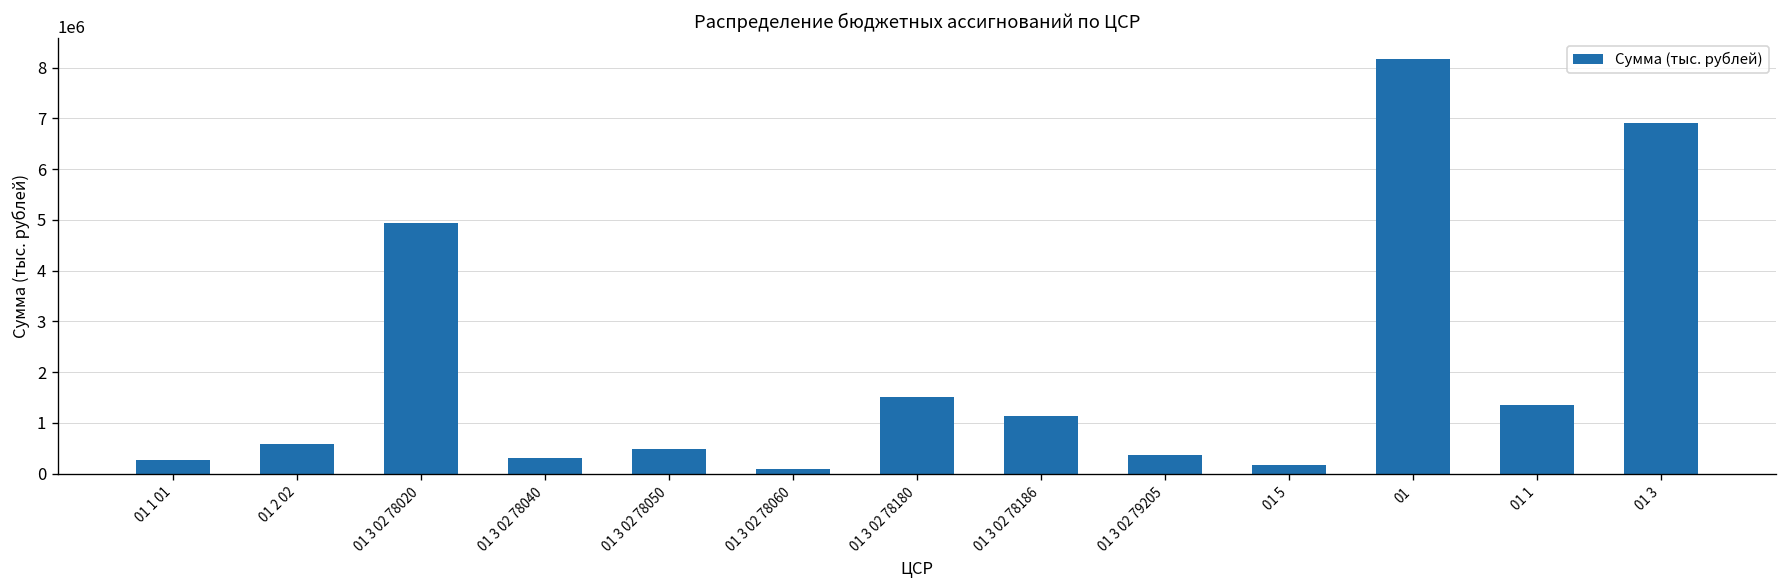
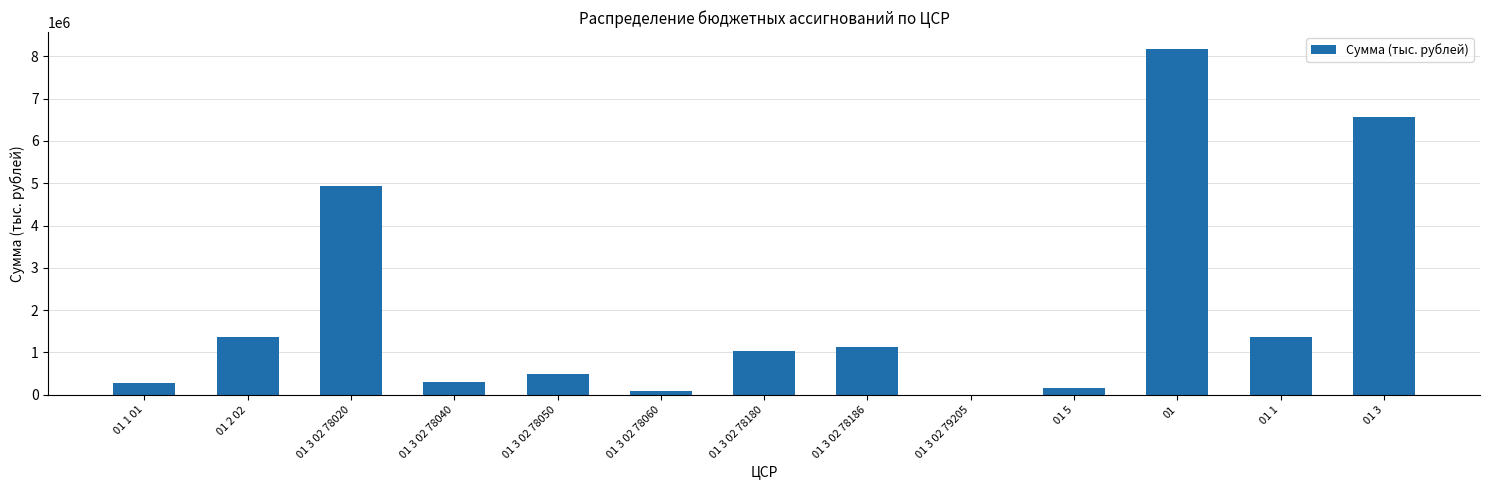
  {
    "01 1 01": 300000,
-   "01 2 02": 600000,
+   "01 2 02": 1400000,
    "01 3 02 78020": 4900000,
    "01 3 02 78040": 300000,
    "01 3 02 78050": 500000,
    "01 3 02 78060": 100000,
-   "01 3 02 78180": 1500000,
+   "01 3 02 78180": 1000000,
    "01 3 02 78186": 1100000,
-   "01 3 02 79205": 400000,
+   "01 3 02 79205": 0,
    "01 5": 200000,
    "01": 8200000,
    "01 1": 1400000,
-   "01 3": 6900000
+   "01 3": 6600000
  }
